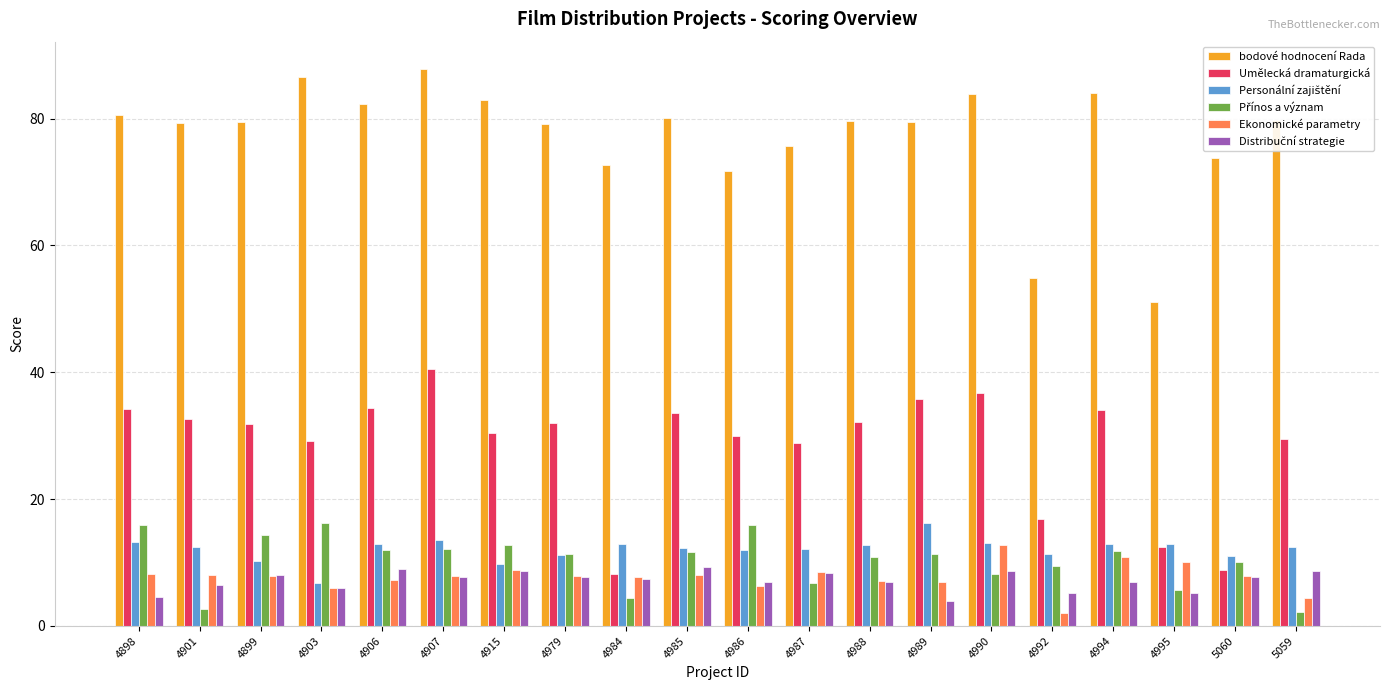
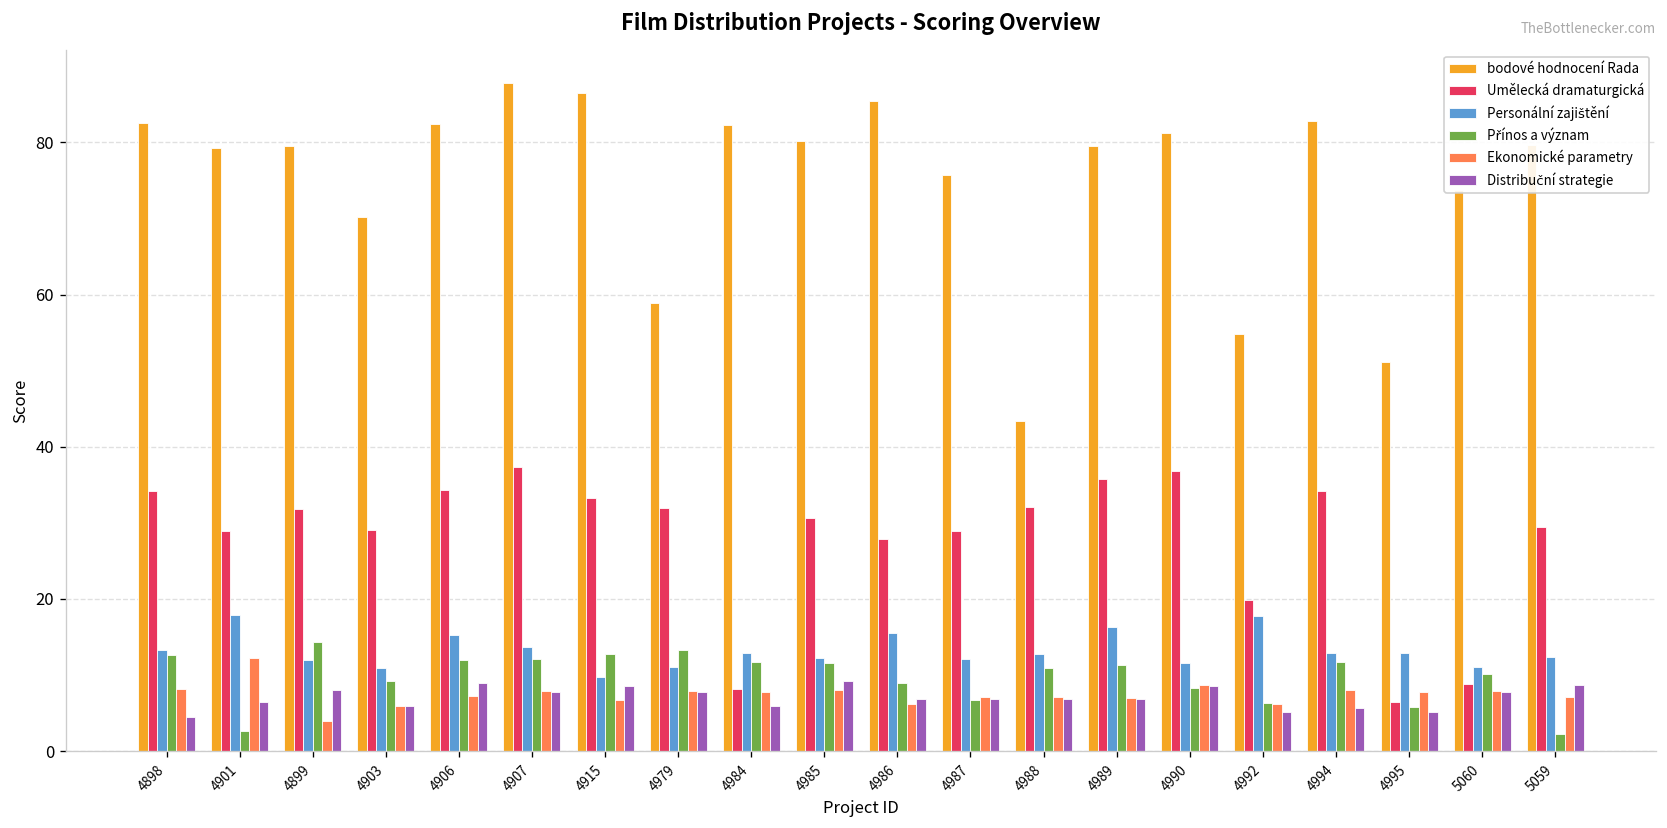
  {
    "bodové hodnocení Rada": {
-     "4898": 81,
+     "4898": 83,
      "4901": 79,
      "4899": 80,
-     "4903": 87,
+     "4903": 70,
      "4906": 82,
      "4907": 88,
-     "4915": 83,
-     "4979": 79,
-     "4984": 73,
+     "4915": 87,
+     "4979": 59,
+     "4984": 82,
      "4985": 80,
-     "4986": 72,
+     "4986": 85,
      "4987": 76,
-     "4988": 80,
+     "4988": 43,
      "4989": 80,
-     "4990": 84,
+     "4990": 81,
      "4992": 55,
-     "4994": 84,
+     "4994": 83,
      "4995": 51,
      "5060": 74
    },
    "Umělecká dramaturgická": {
      "4898": 34,
-     "4901": 33,
+     "4901": 29,
      "4899": 32,
      "4903": 29,
      "4906": 34,
-     "4907": 41,
-     "4915": 30,
+     "4907": 37,
+     "4915": 33,
      "4979": 32,
      "4984": 8,
-     "4985": 34,
-     "4986": 30,
+     "4985": 31,
+     "4986": 28,
      "4987": 29,
      "4988": 32,
      "4989": 36,
      "4990": 37,
-     "4992": 17,
+     "4992": 20,
      "4994": 34,
-     "4995": 13,
+     "4995": 7,
      "5060": 9,
      "5059": 29
    },
    "Personální zajištění": {
      "4898": 13,
-     "4901": 12,
-     "4899": 10,
-     "4903": 7,
-     "4906": 13,
+     "4901": 18,
+     "4899": 12,
+     "4903": 11,
+     "4906": 15,
      "4907": 14,
      "4915": 10,
      "4979": 11,
      "4984": 13,
      "4985": 12,
-     "4986": 12,
+     "4986": 16,
      "4987": 12,
      "4988": 13,
      "4989": 16,
-     "4990": 13,
-     "4992": 11,
+     "4990": 12,
+     "4992": 18,
      "4994": 13,
      "4995": 13,
      "5060": 11,
      "5059": 12
    },
    "Přínos a význam": {
-     "4898": 16,
+     "4898": 13,
      "4901": 3,
      "4899": 14,
-     "4903": 16,
+     "4903": 9,
      "4906": 12,
      "4907": 12,
      "4915": 13,
-     "4979": 11,
-     "4984": 4,
+     "4979": 13,
+     "4984": 12,
      "4985": 12,
-     "4986": 16,
+     "4986": 9,
      "4987": 7,
      "4988": 11,
      "4989": 11,
      "4990": 8,
-     "4992": 10,
+     "4992": 6,
      "4994": 12,
      "4995": 6,
      "5060": 10,
      "5059": 2
    },
    "Ekonomické parametry": {
      "4898": 8,
-     "4901": 8,
-     "4899": 8,
+     "4901": 12,
+     "4899": 4,
      "4903": 6,
      "4906": 7,
      "4907": 8,
-     "4915": 9,
+     "4915": 7,
      "4979": 8,
      "4984": 8,
      "4985": 8,
      "4986": 6,
-     "4987": 8,
+     "4987": 7,
      "4988": 7,
      "4989": 7,
-     "4990": 13,
-     "4992": 2,
-     "4994": 11,
-     "4995": 10,
+     "4990": 9,
+     "4992": 6,
+     "4994": 8,
+     "4995": 8,
      "5060": 8,
-     "5059": 4
+     "5059": 7
    },
    "Distribuční strategie": {
      "4898": 5,
      "4901": 7,
      "4899": 8,
      "4903": 6,
      "4906": 9,
      "4907": 8,
      "4915": 9,
      "4979": 8,
-     "4984": 7,
+     "4984": 6,
      "4985": 9,
      "4986": 7,
-     "4987": 8,
+     "4987": 7,
      "4988": 7,
-     "4989": 4,
+     "4989": 7,
      "4990": 9,
      "4992": 5,
-     "4994": 7,
+     "4994": 6,
      "4995": 5,
      "5060": 8,
      "5059": 9
    }
  }
